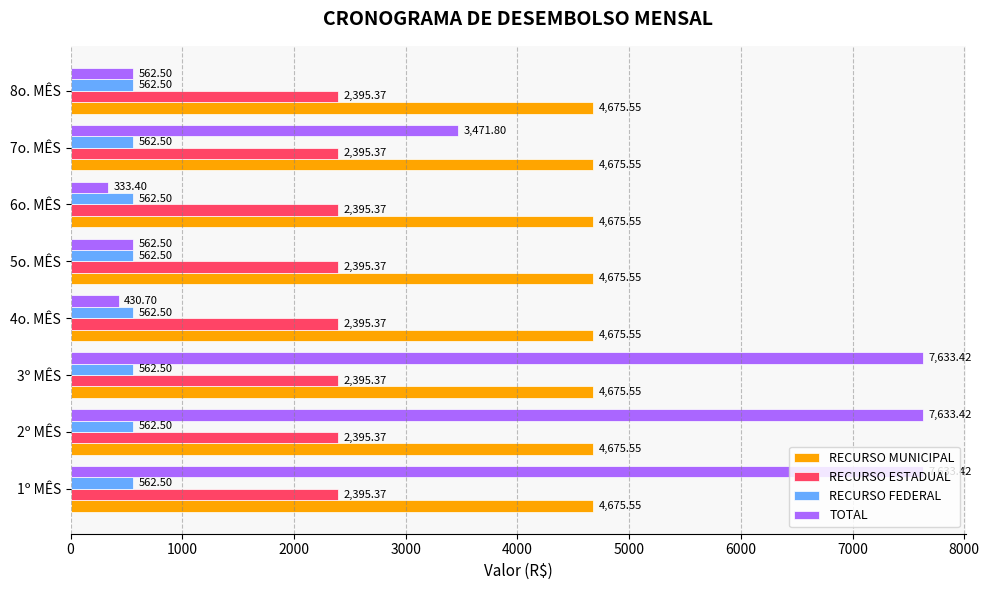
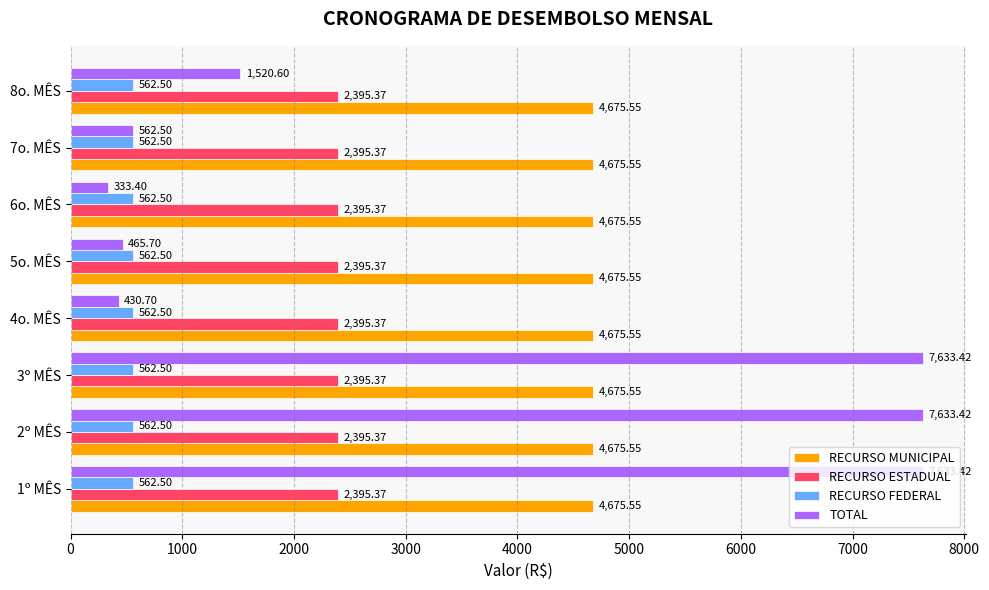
  {
    "RECURSO MUNICIPAL": {
      "8o. MÊS": "4,675.55",
      "7o. MÊS": "4,675.55",
      "6o. MÊS": "4,675.55",
      "5o. MÊS": "4,675.55",
      "4o. MÊS": "4,675.55",
      "3º MÊS": "4,675.55",
      "2º MÊS": "4,675.55",
      "1º MÊS": "4,675.55"
    },
    "RECURSO ESTADUAL": {
      "8o. MÊS": "2,395.37",
      "7o. MÊS": "2,395.37",
      "6o. MÊS": "2,395.37",
      "5o. MÊS": "2,395.37",
      "4o. MÊS": "2,395.37",
      "3º MÊS": "2,395.37",
      "2º MÊS": "2,395.37",
      "1º MÊS": "2,395.37"
    },
    "RECURSO FEDERAL": {
      "8o. MÊS": "562.50",
      "7o. MÊS": "562.50",
      "6o. MÊS": "562.50",
      "5o. MÊS": "562.50",
      "4o. MÊS": "562.50",
      "3º MÊS": "562.50",
      "2º MÊS": "562.50",
      "1º MÊS": "562.50"
    },
    "TOTAL": {
-     "8o. MÊS": "562.50",
-     "7o. MÊS": "3,471.80",
+     "8o. MÊS": "1,520.60",
+     "7o. MÊS": "562.50",
      "6o. MÊS": "333.40",
-     "5o. MÊS": "562.50",
+     "5o. MÊS": "465.70",
      "4o. MÊS": "430.70",
      "3º MÊS": "7,633.42",
      "2º MÊS": "7,633.42"
    }
  }
